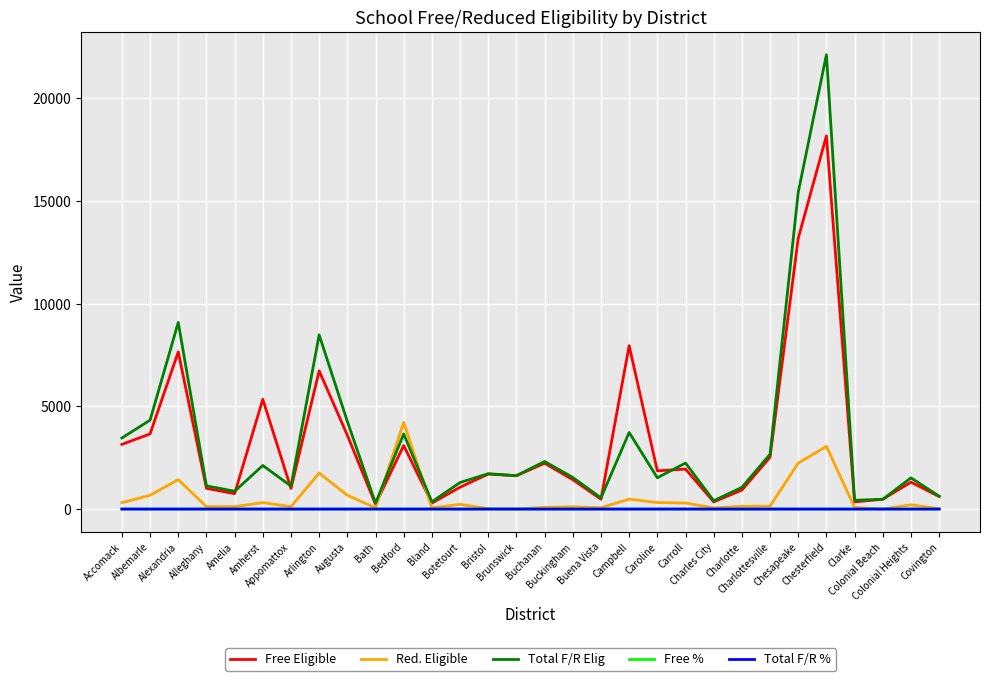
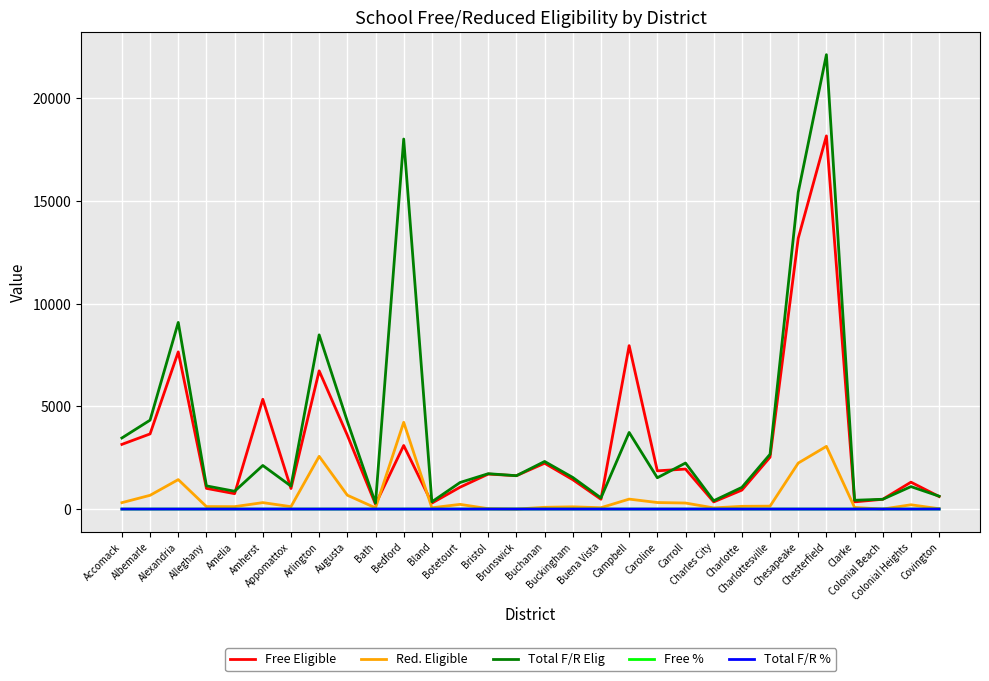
  {
    "Free Eligible": {
      "Accomack": 3200,
      "Albemarle": 3700,
      "Alexandria": 7700,
      "Amherst": 5300,
      "Arlington": 6700,
      "Augusta": 3600,
      "Bedford": 3100,
      "Botetourt": 1100,
      "Campbell": 8000,
      "Caroline": 1900,
      "Carroll": 1900,
      "Charlotte": 900,
      "Charlottesville": 2500,
      "Chesapeake": 13200,
      "Chesterfield": 18200,
      "Colonial Heights": 1300
    },
    "Red. Eligible": {
      "Accomack": 300,
      "Albemarle": 700,
      "Alexandria": 1400,
      "Amherst": 300,
-     "Arlington": 1800,
+     "Arlington": 2600,
      "Augusta": 700,
      "Bedford": 4200,
      "Botetourt": 200,
      "Campbell": 500,
      "Caroline": 300,
      "Carroll": 300,
      "Charlotte": 100,
      "Charlottesville": 100,
      "Chesapeake": 2200,
      "Chesterfield": 3100,
      "Colonial Heights": 200
    },
    "Total F/R Elig": {
      "Accomack": 3500,
      "Albemarle": 4300,
      "Alexandria": 9100,
      "Amherst": 2100,
      "Arlington": 8500,
      "Augusta": 4300,
-     "Bedford": 3700,
+     "Bedford": 18000,
      "Botetourt": 1300,
      "Campbell": 3700,
      "Caroline": 1500,
      "Carroll": 2200,
      "Charlotte": 1100,
      "Charlottesville": 2700,
      "Chesapeake": 15400,
      "Chesterfield": 22100,
-     "Colonial Heights": 1500
+     "Colonial Heights": 1100
    },
    "Total F/R %": {
      "Accomack": 0,
      "Albemarle": 0,
      "Alexandria": 0,
      "Amherst": 0,
      "Arlington": 0,
      "Augusta": 0,
      "Bedford": 0,
      "Botetourt": 0,
      "Campbell": 0,
      "Caroline": 0,
      "Carroll": 0,
      "Charlotte": 0,
      "Charlottesville": 0,
      "Chesapeake": 0,
      "Chesterfield": 0,
      "Colonial Heights": 0
    }
  }
